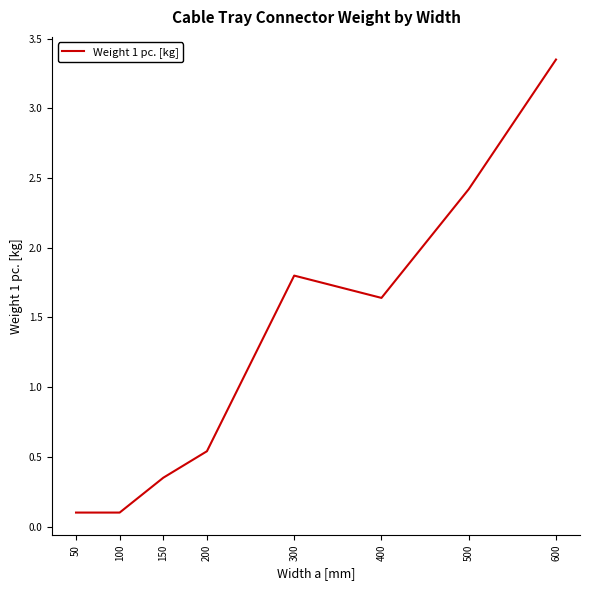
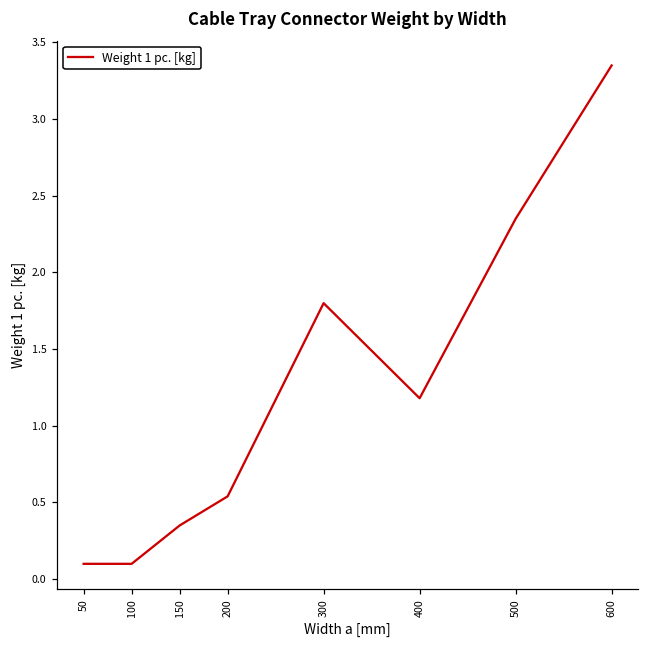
  {
    "50": 0.10,
    "100": 0.10,
    "150": 0.35,
    "200": 0.54,
    "300": 1.80,
-   "400": 1.64,
-   "500": 2.42,
+   "400": 1.18,
+   "500": 2.35,
    "600": 3.35
  }
